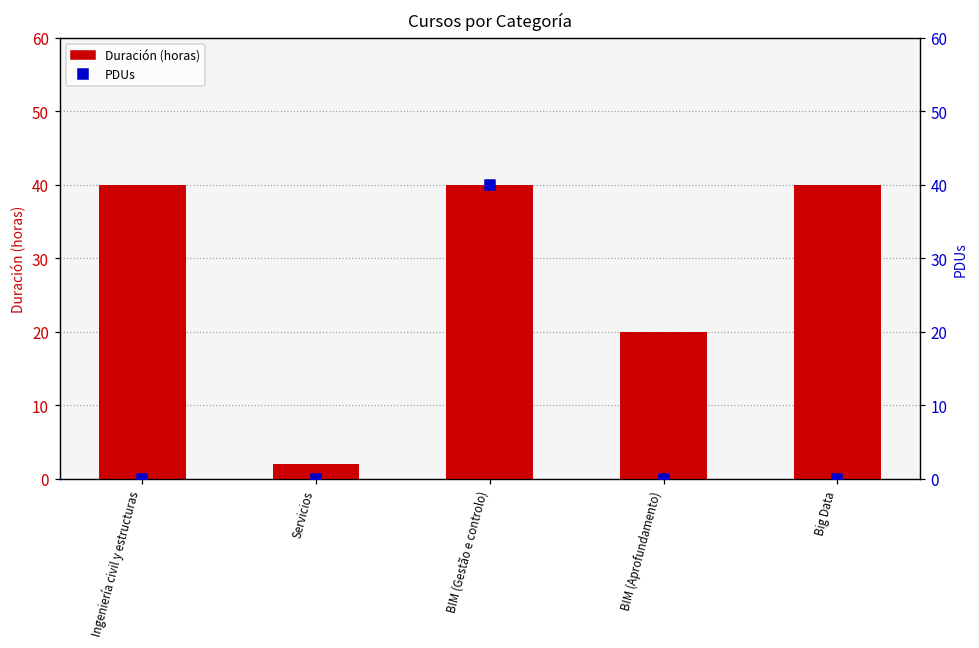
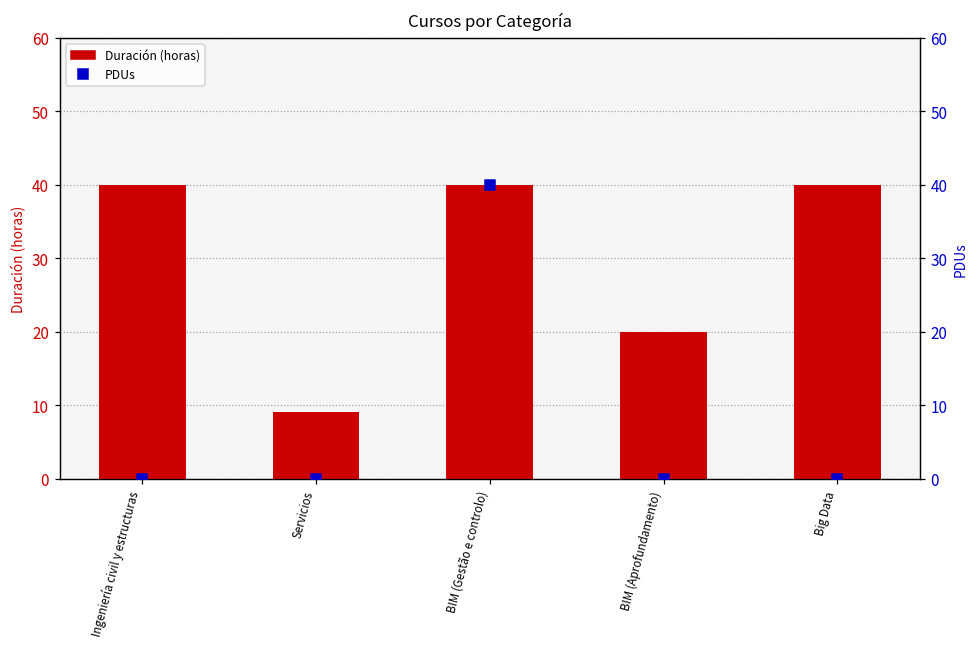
  {
    "Duración (horas)": {
      "Ingeniería civil y estructuras": 40,
-     "Servicios": 2,
+     "Servicios": 9,
      "BIM (Gestão e controlo)": 40,
      "BIM (Aprofundamento)": 20,
      "Big Data": 40
    }
  }
